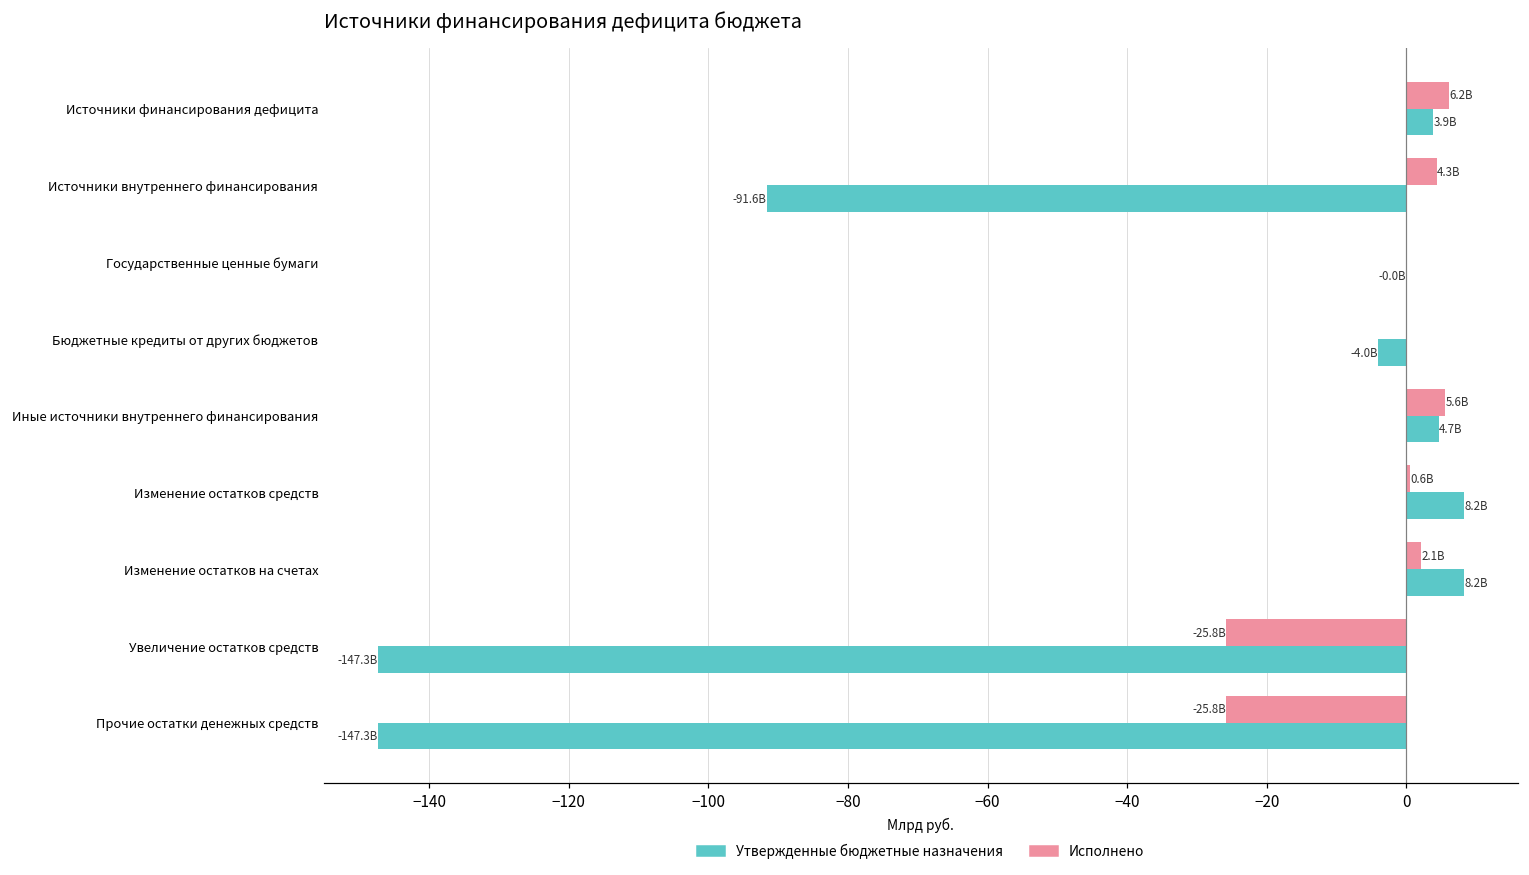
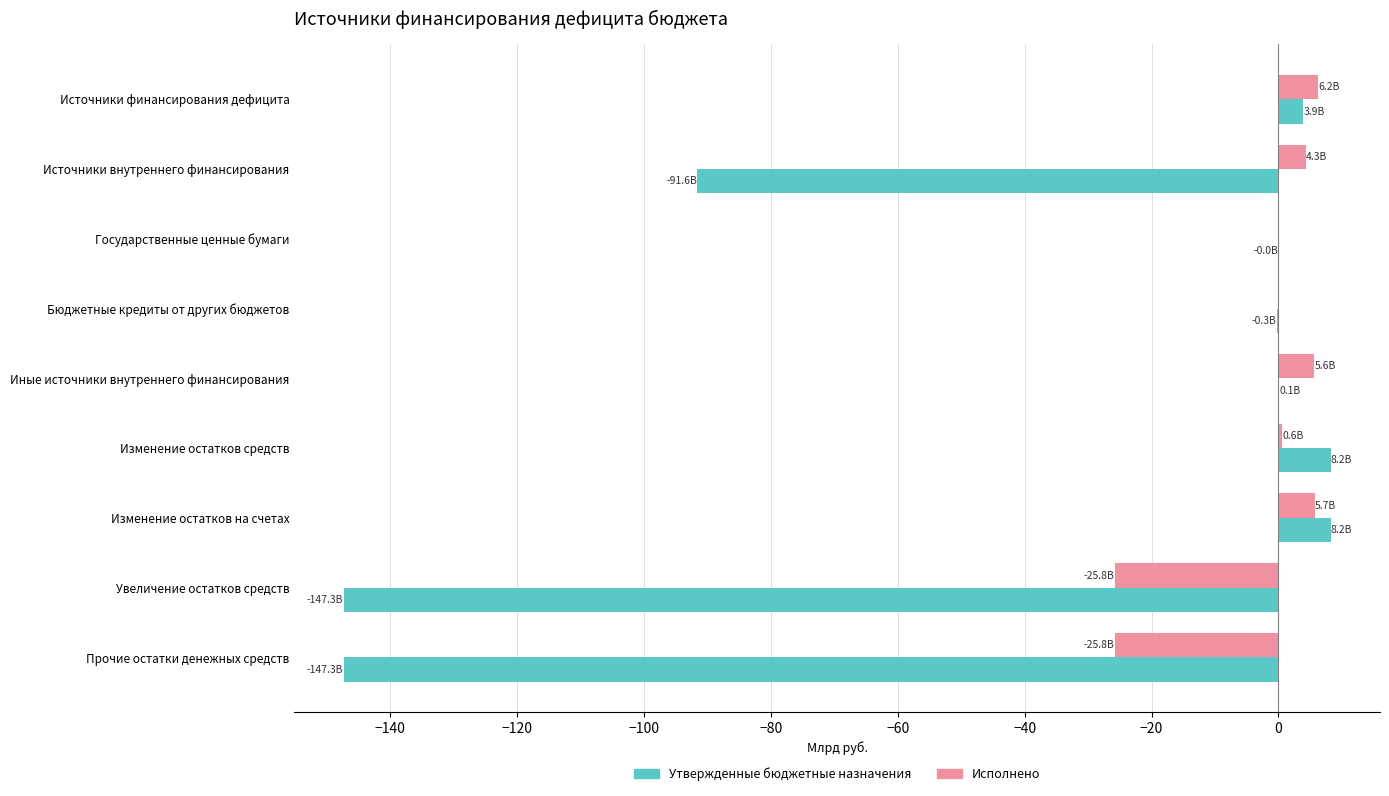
  {
    "Утвержденные бюджетные назначения": {
      "Источники финансирования дефицита": "3.9B",
      "Источники внутреннего финансирования": "-91.6B",
      "Государственные ценные бумаги": "-0.0B",
-     "Бюджетные кредиты от других бюджетов": "-4.0B",
-     "Иные источники внутреннего финансирования": "4.7B",
+     "Бюджетные кредиты от других бюджетов": "-0.3B",
+     "Иные источники внутреннего финансирования": "0.1B",
      "Изменение остатков средств": "8.2B",
      "Изменение остатков на счетах": "8.2B",
      "Увеличение остатков средств": "-147.3B",
      "Прочие остатки денежных средств": "-147.3B"
    },
    "Исполнено": {
      "Источники финансирования дефицита": "6.2B",
      "Источники внутреннего финансирования": "4.3B",
      "Иные источники внутреннего финансирования": "5.6B",
      "Изменение остатков средств": "0.6B",
-     "Изменение остатков на счетах": "2.1B",
+     "Изменение остатков на счетах": "5.7B",
      "Увеличение остатков средств": "-25.8B",
      "Прочие остатки денежных средств": "-25.8B"
    }
  }
